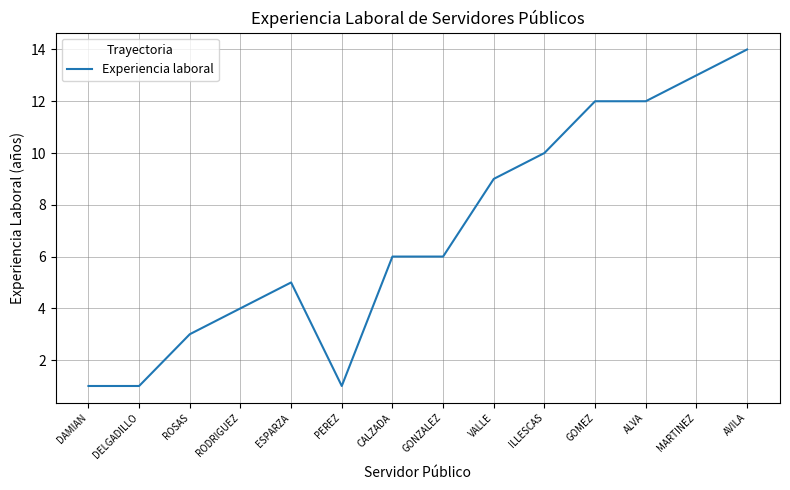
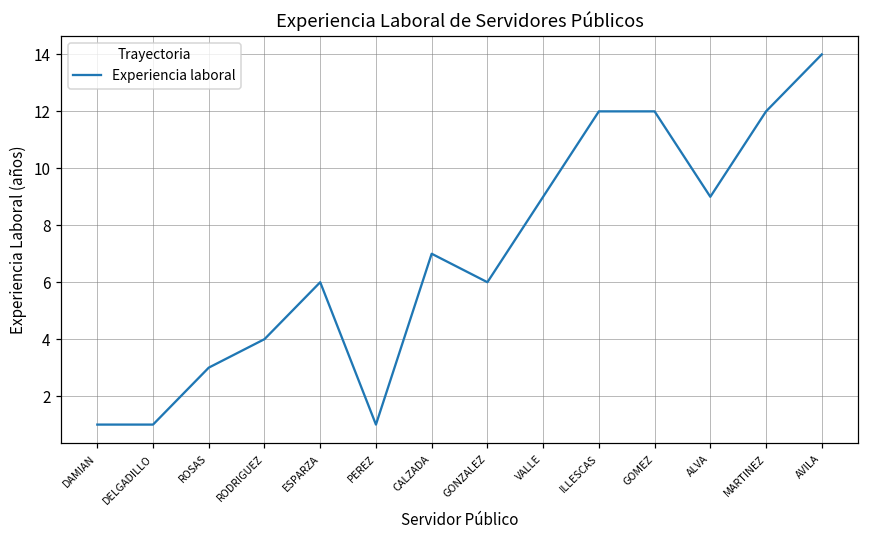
  {
    "DAMIAN": 1,
    "DELGADILLO": 1,
    "ROSAS": 3,
    "RODRIGUEZ": 4,
-   "ESPARZA": 5,
+   "ESPARZA": 6,
    "PEREZ": 1,
-   "CALZADA": 6,
+   "CALZADA": 7,
    "GONZALEZ": 6,
    "VALLE": 9,
-   "ILLESCAS": 10,
+   "ILLESCAS": 12,
    "GOMEZ": 12,
-   "ALVA": 12,
-   "MARTINEZ": 13,
+   "ALVA": 9,
+   "MARTINEZ": 12,
    "AVILA": 14
  }
